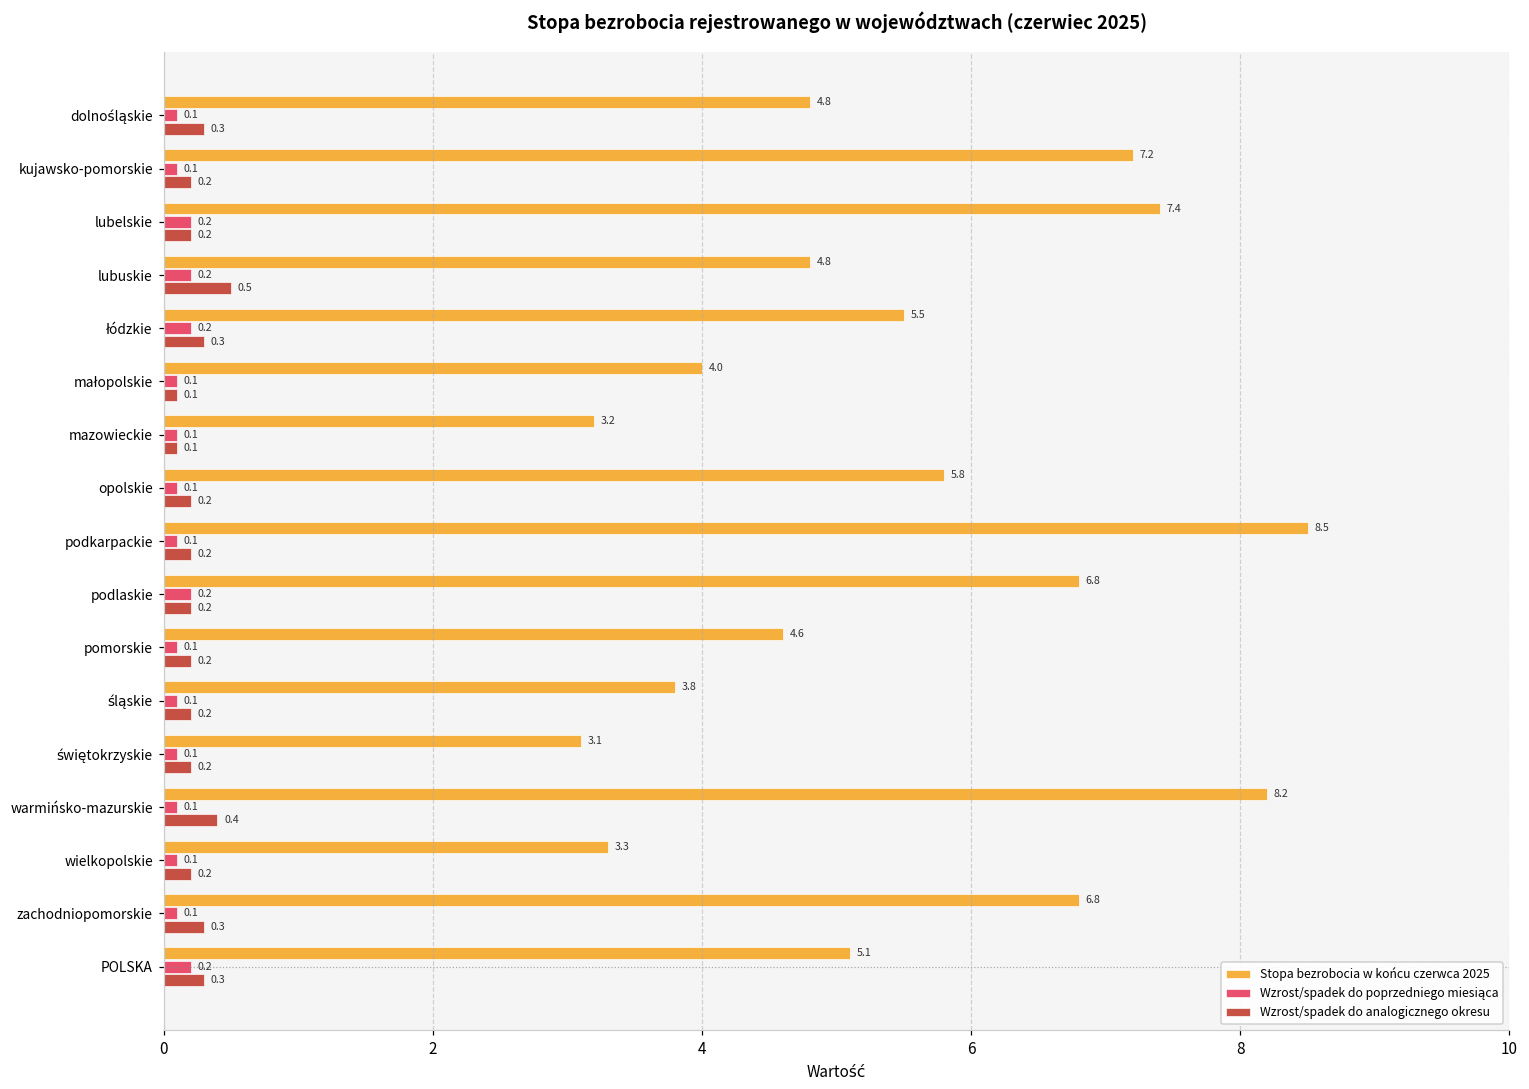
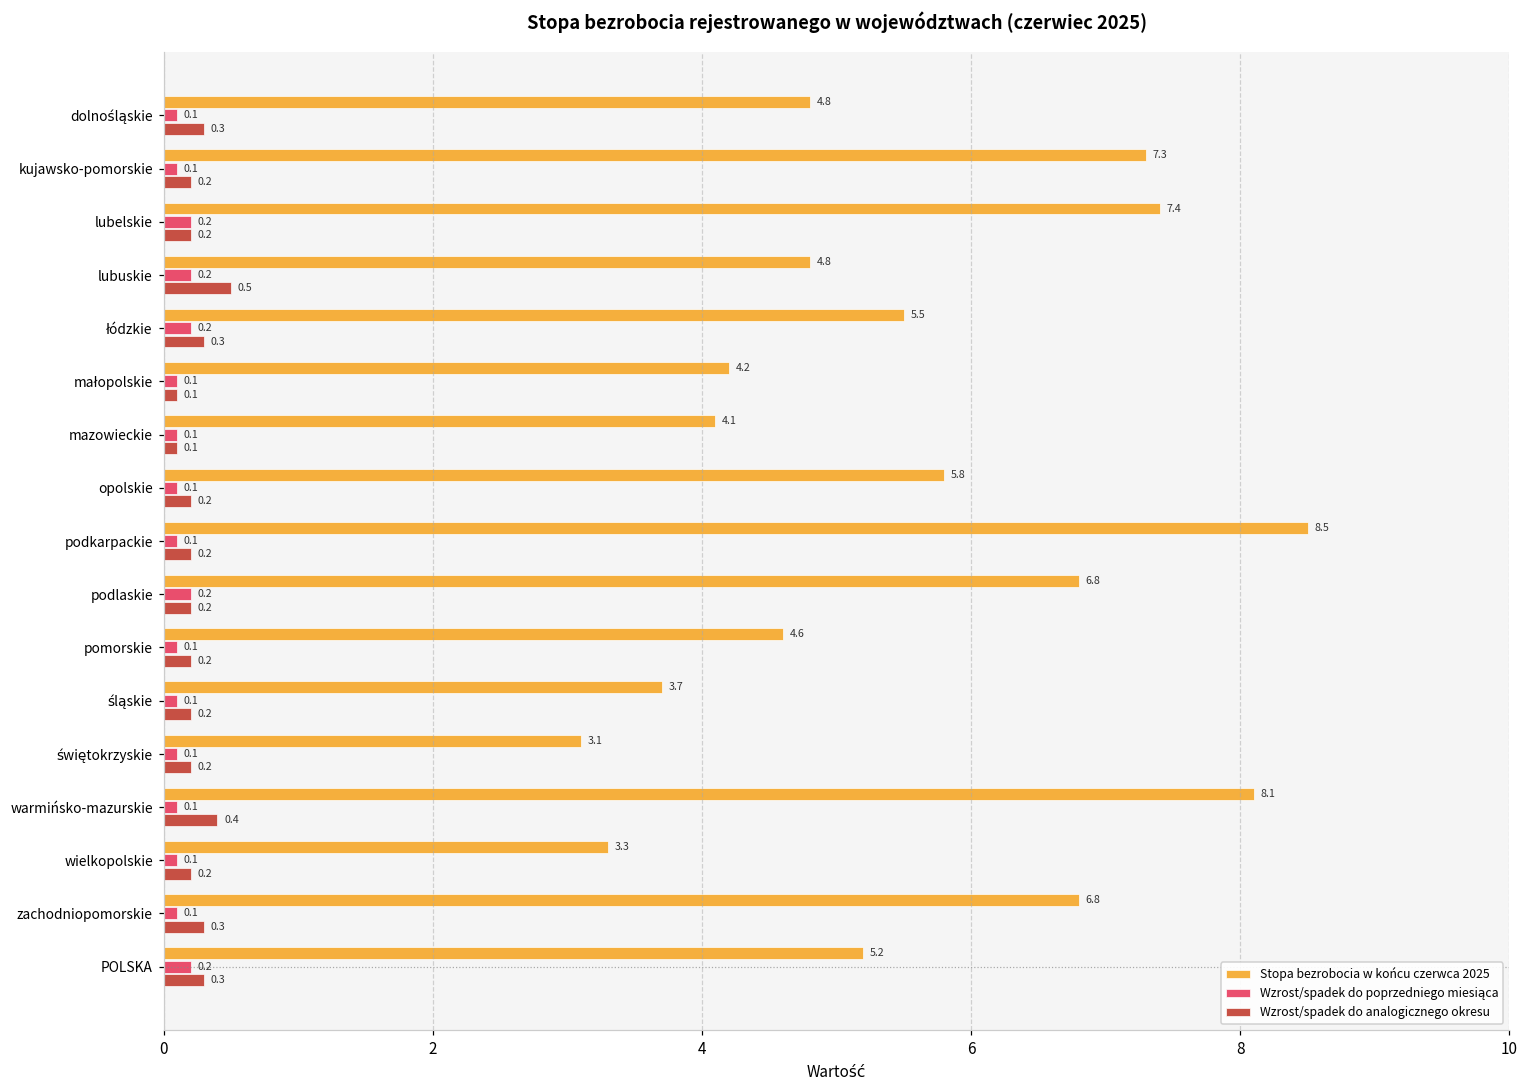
  {
    "Stopa bezrobocia w końcu czerwca 2025": {
      "dolnośląskie": 4.8,
-     "kujawsko-pomorskie": 7.2,
+     "kujawsko-pomorskie": 7.3,
      "lubelskie": 7.4,
      "lubuskie": 4.8,
      "łódzkie": 5.5,
-     "małopolskie": 4.0,
-     "mazowieckie": 3.2,
+     "małopolskie": 4.2,
+     "mazowieckie": 4.1,
      "opolskie": 5.8,
      "podkarpackie": 8.5,
      "podlaskie": 6.8,
      "pomorskie": 4.6,
-     "śląskie": 3.8,
+     "śląskie": 3.7,
      "świętokrzyskie": 3.1,
-     "warmińsko-mazurskie": 8.2,
+     "warmińsko-mazurskie": 8.1,
      "wielkopolskie": 3.3,
      "zachodniopomorskie": 6.8,
-     "POLSKA": 5.1
+     "POLSKA": 5.2
    },
    "Wzrost/spadek do poprzedniego miesiąca": {
      "dolnośląskie": 0.1,
      "kujawsko-pomorskie": 0.1,
      "lubelskie": 0.2,
      "lubuskie": 0.2,
      "łódzkie": 0.2,
      "małopolskie": 0.1,
      "mazowieckie": 0.1,
      "opolskie": 0.1,
      "podkarpackie": 0.1,
      "podlaskie": 0.2,
      "pomorskie": 0.1,
      "śląskie": 0.1,
      "świętokrzyskie": 0.1,
      "warmińsko-mazurskie": 0.1,
      "wielkopolskie": 0.1,
      "zachodniopomorskie": 0.1,
      "POLSKA": 0.2
    },
    "Wzrost/spadek do analogicznego okresu": {
      "dolnośląskie": 0.3,
      "kujawsko-pomorskie": 0.2,
      "lubelskie": 0.2,
      "lubuskie": 0.5,
      "łódzkie": 0.3,
      "małopolskie": 0.1,
      "mazowieckie": 0.1,
      "opolskie": 0.2,
      "podkarpackie": 0.2,
      "podlaskie": 0.2,
      "pomorskie": 0.2,
      "śląskie": 0.2,
      "świętokrzyskie": 0.2,
      "warmińsko-mazurskie": 0.4,
      "wielkopolskie": 0.2,
      "zachodniopomorskie": 0.3,
      "POLSKA": 0.3
    }
  }
